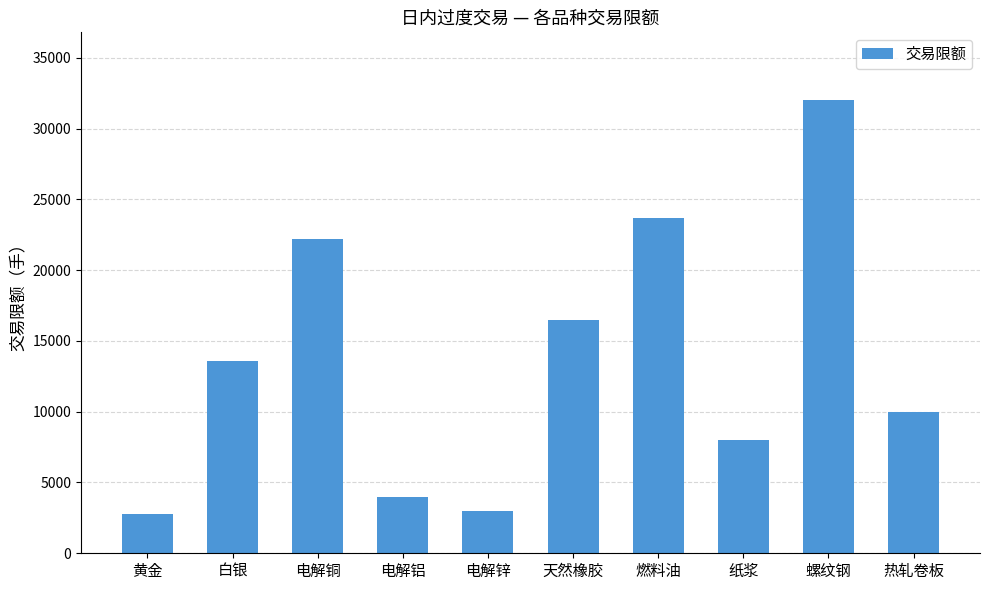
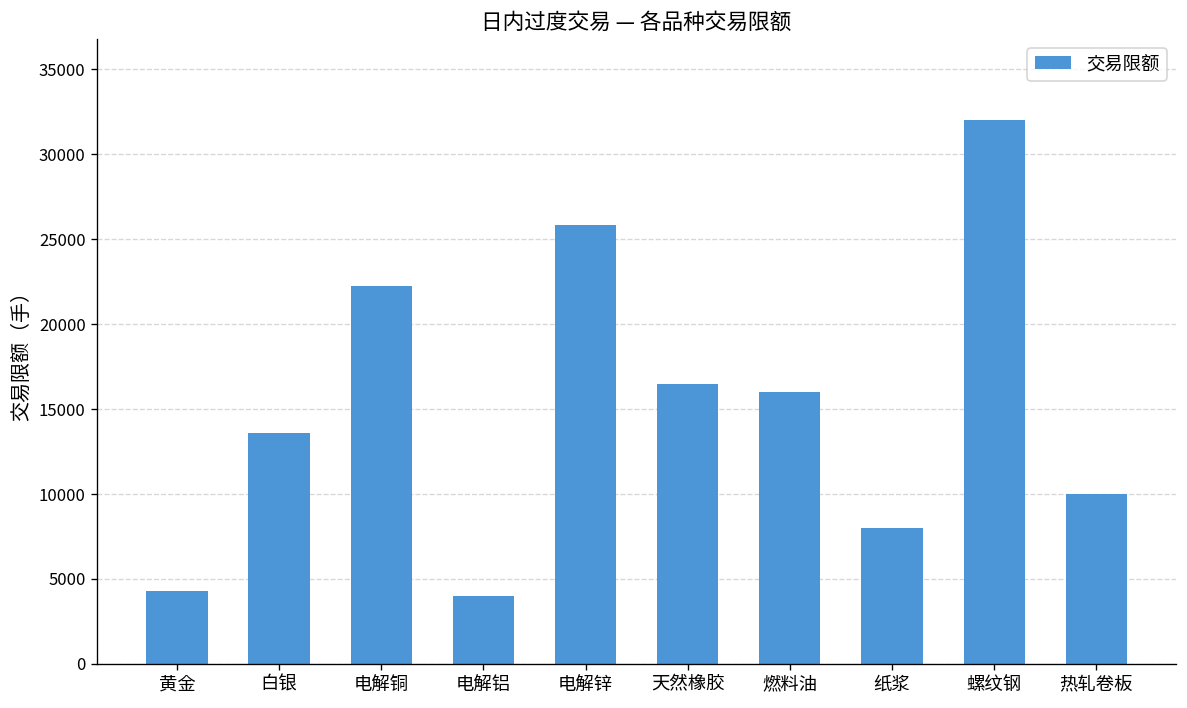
  {
-   "黄金": 2800,
+   "黄金": 4300,
    "白银": 13600,
    "电解铜": 22200,
    "电解铝": 4000,
-   "电解锌": 3000,
+   "电解锌": 25800,
    "天然橡胶": 16500,
-   "燃料油": 23700,
+   "燃料油": 16000,
    "纸浆": 8000,
    "螺纹钢": 32000,
    "热轧卷板": 10000
  }
